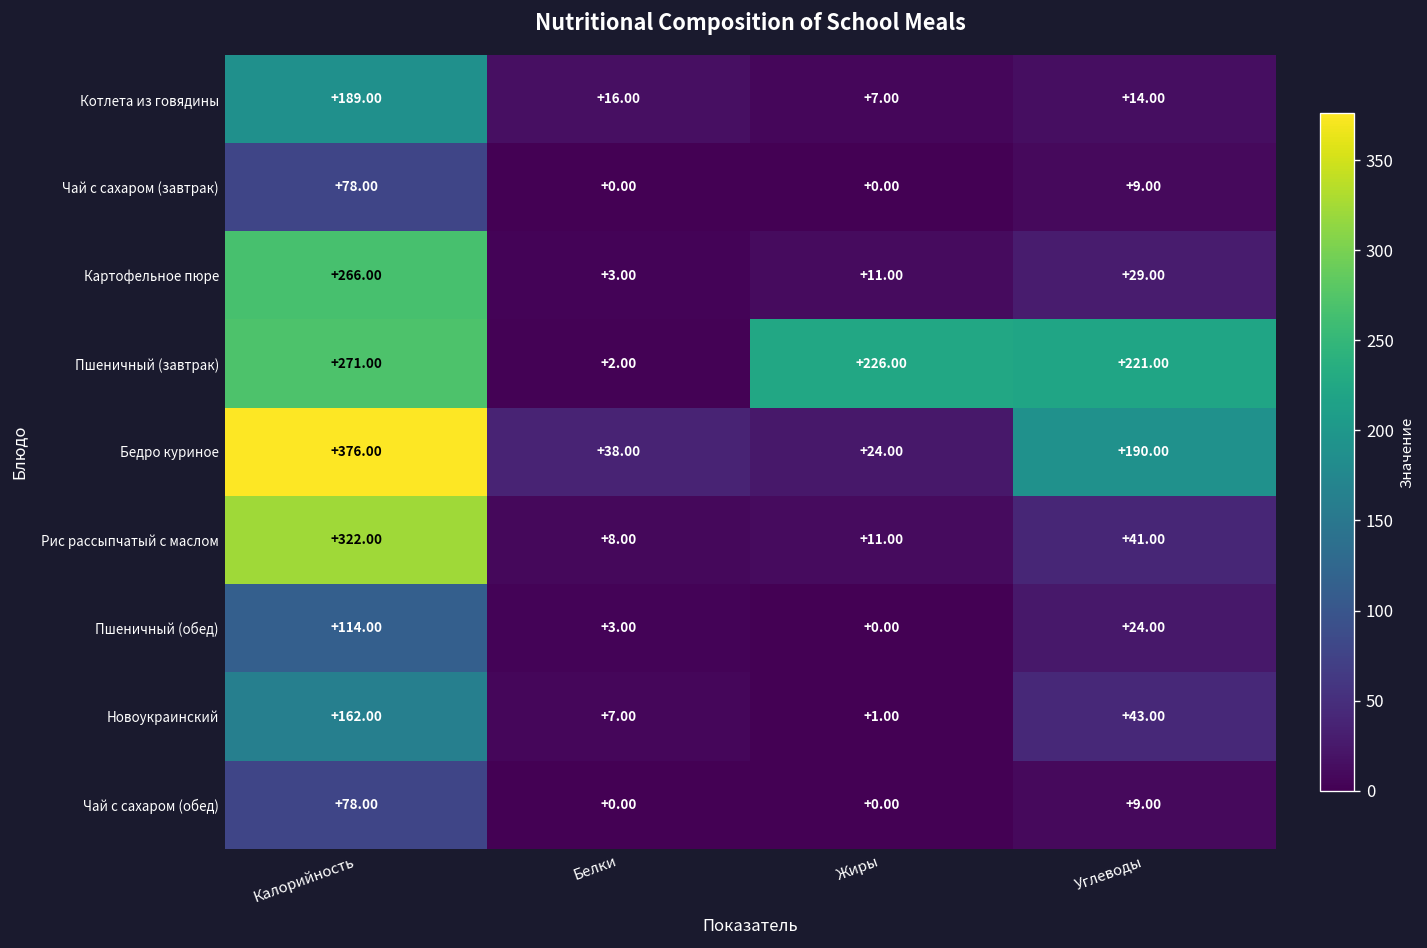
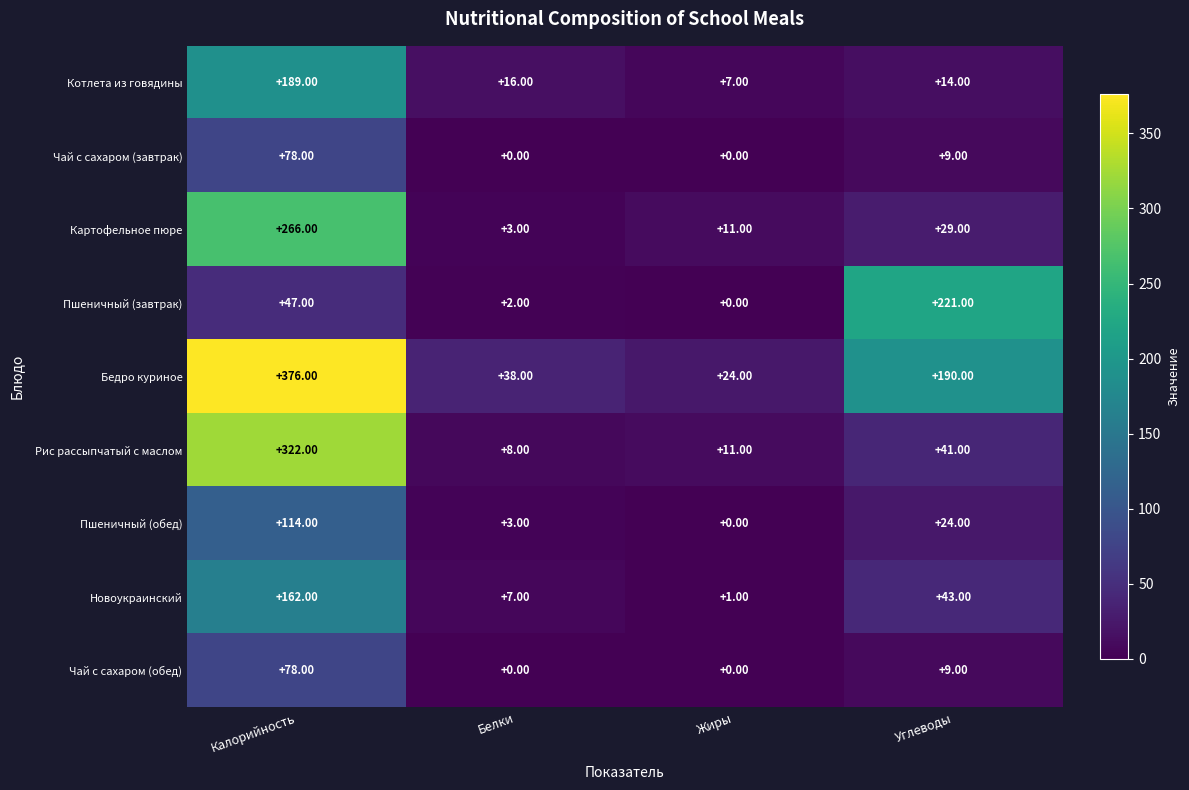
  {
    "Котлета из говядины": {
      "Калорийность": "+189.00",
      "Белки": "+16.00",
      "Жиры": "+7.00",
      "Углеводы": "+14.00"
    },
    "Чай с сахаром (завтрак)": {
      "Калорийность": "+78.00",
      "Белки": "+0.00",
      "Жиры": "+0.00",
      "Углеводы": "+9.00"
    },
    "Картофельное пюре": {
      "Калорийность": "+266.00",
      "Белки": "+3.00",
      "Жиры": "+11.00",
      "Углеводы": "+29.00"
    },
    "Пшеничный (завтрак)": {
-     "Калорийность": "+271.00",
+     "Калорийность": "+47.00",
      "Белки": "+2.00",
-     "Жиры": "+226.00",
+     "Жиры": "+0.00",
      "Углеводы": "+221.00"
    },
    "Бедро куриное": {
      "Калорийность": "+376.00",
      "Белки": "+38.00",
      "Жиры": "+24.00",
      "Углеводы": "+190.00"
    },
    "Рис рассыпчатый с маслом": {
      "Калорийность": "+322.00",
      "Белки": "+8.00",
      "Жиры": "+11.00",
      "Углеводы": "+41.00"
    },
    "Пшеничный (обед)": {
      "Калорийность": "+114.00",
      "Белки": "+3.00",
      "Жиры": "+0.00",
      "Углеводы": "+24.00"
    },
    "Новоукраинский": {
      "Калорийность": "+162.00",
      "Белки": "+7.00",
      "Жиры": "+1.00",
      "Углеводы": "+43.00"
    },
    "Чай с сахаром (обед)": {
      "Калорийность": "+78.00",
      "Белки": "+0.00",
      "Жиры": "+0.00",
      "Углеводы": "+9.00"
    }
  }
